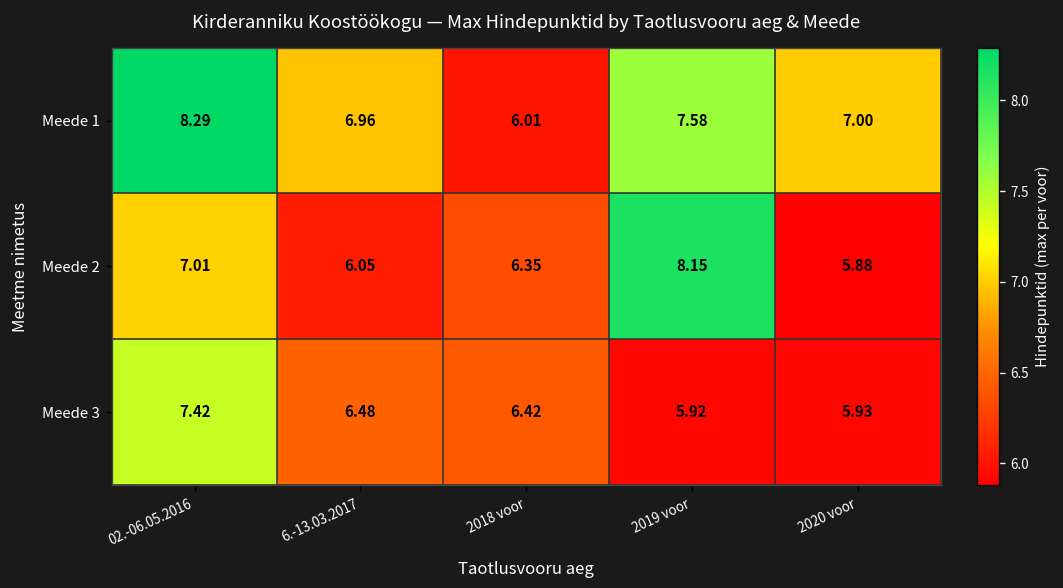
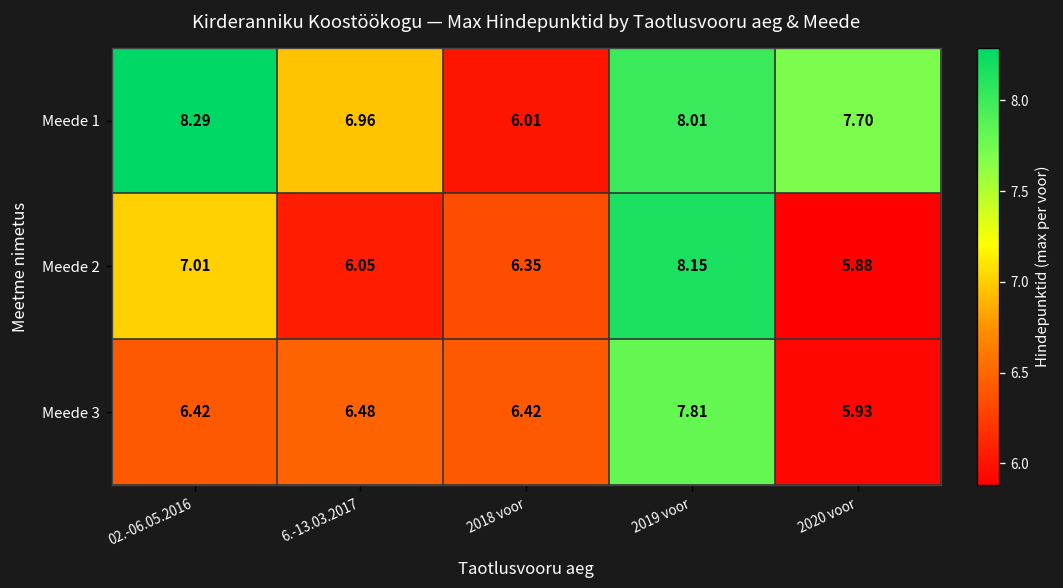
  {
    "Meede 1": {
      "02.-06.05.2016": 8.29,
      "6.-13.03.2017": 6.96,
      "2018 voor": 6.01,
-     "2019 voor": 7.58,
-     "2020 voor": 7.00
+     "2019 voor": 8.01,
+     "2020 voor": 7.70
    },
    "Meede 2": {
      "02.-06.05.2016": 7.01,
      "6.-13.03.2017": 6.05,
      "2018 voor": 6.35,
      "2019 voor": 8.15,
      "2020 voor": 5.88
    },
    "Meede 3": {
-     "02.-06.05.2016": 7.42,
+     "02.-06.05.2016": 6.42,
      "6.-13.03.2017": 6.48,
      "2018 voor": 6.42,
-     "2019 voor": 5.92,
+     "2019 voor": 7.81,
      "2020 voor": 5.93
    }
  }
